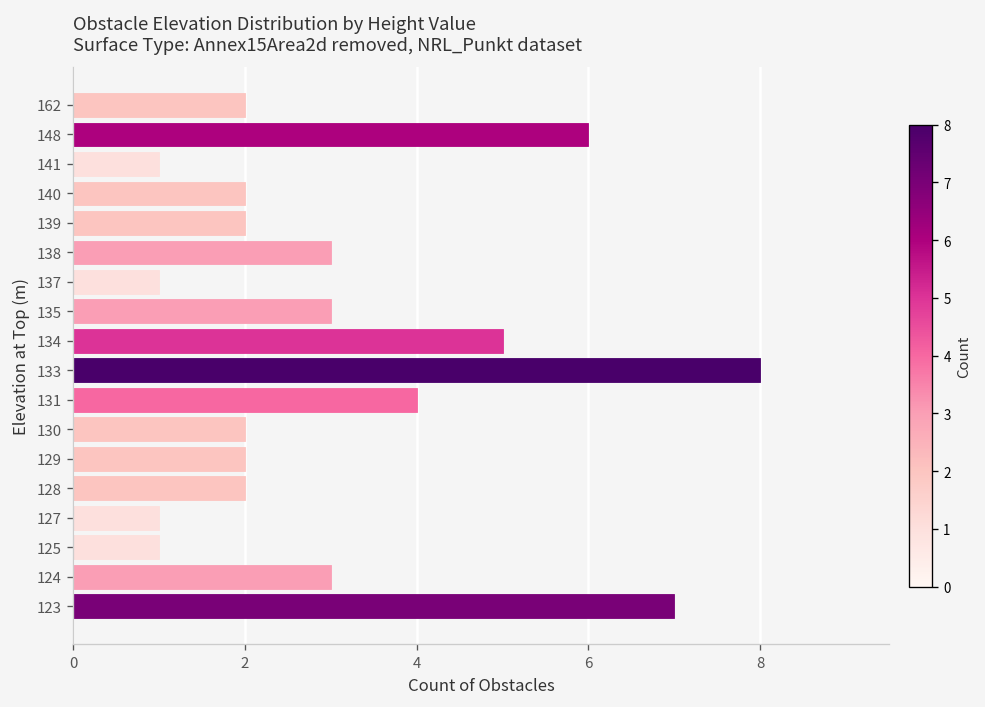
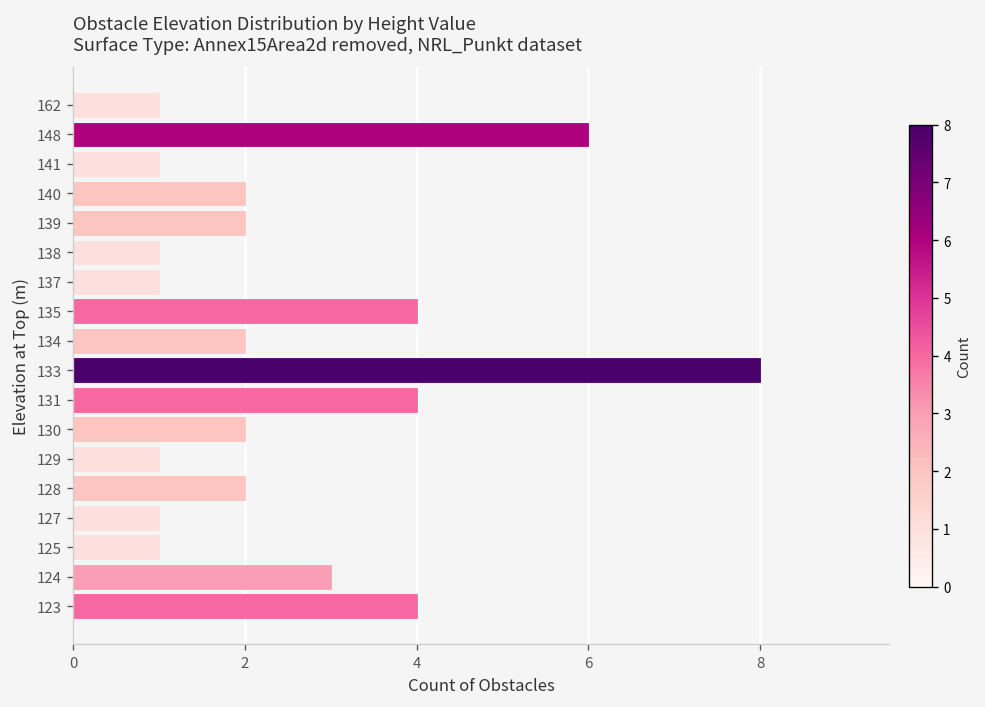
  {
-   "162": 2,
+   "162": 1,
    "148": 6,
    "141": 1,
    "140": 2,
    "139": 2,
-   "138": 3,
+   "138": 1,
    "137": 1,
-   "135": 3,
-   "134": 5,
+   "135": 4,
+   "134": 2,
    "133": 8,
    "131": 4,
    "130": 2,
-   "129": 2,
+   "129": 1,
    "128": 2,
    "127": 1,
    "125": 1,
    "124": 3,
-   "123": 7
+   "123": 4
  }
